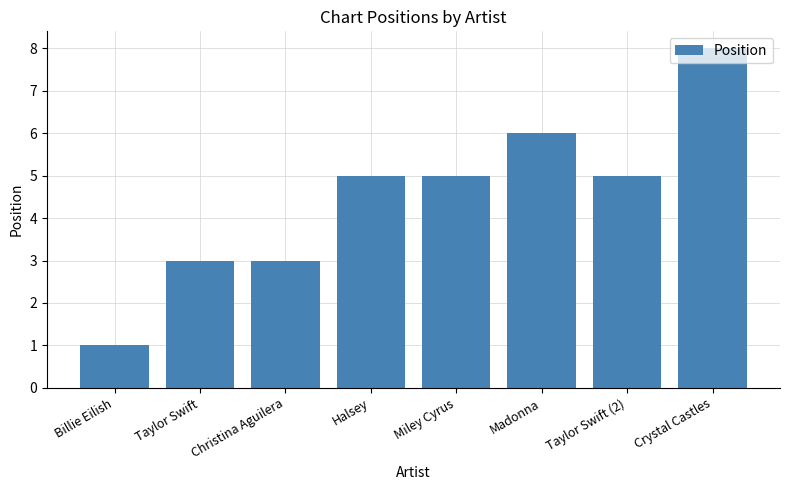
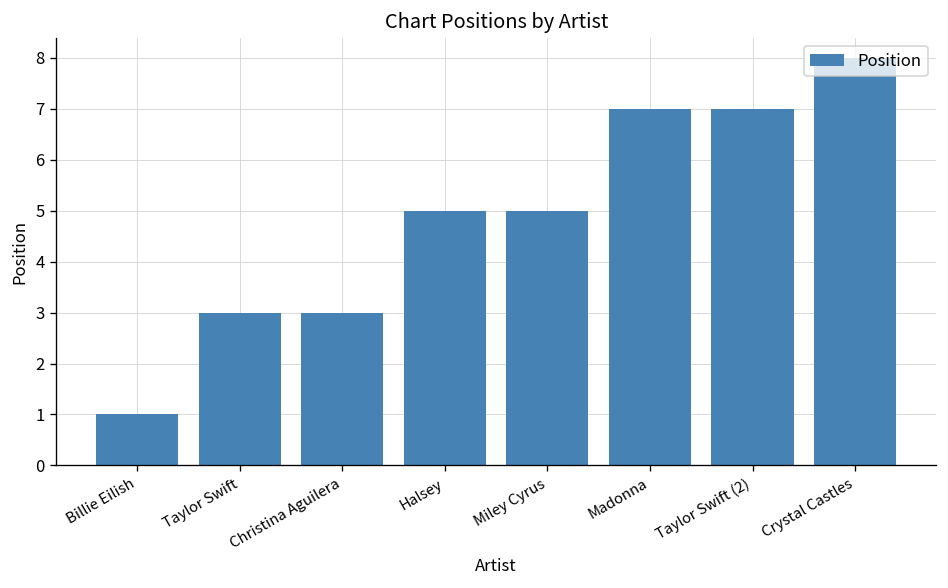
  {
    "Billie Eilish": 1,
    "Taylor Swift": 3,
    "Christina Aguilera": 3,
    "Halsey": 5,
    "Miley Cyrus": 5,
-   "Madonna": 6,
-   "Taylor Swift (2)": 5
+   "Madonna": 7,
+   "Taylor Swift (2)": 7
  }
